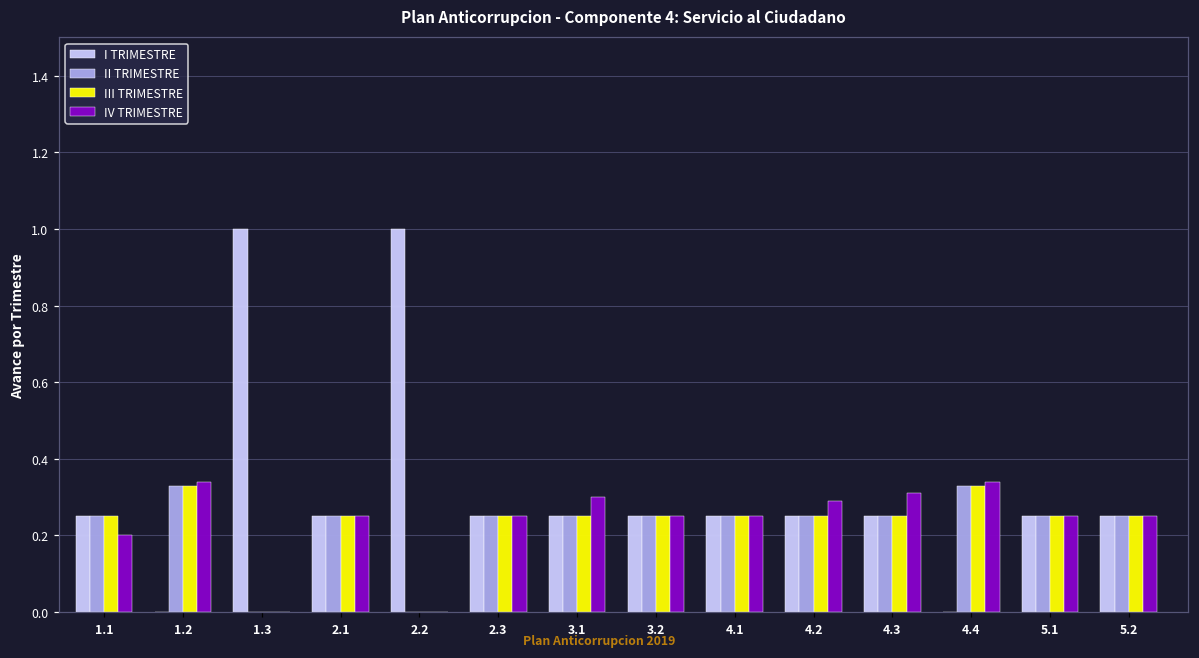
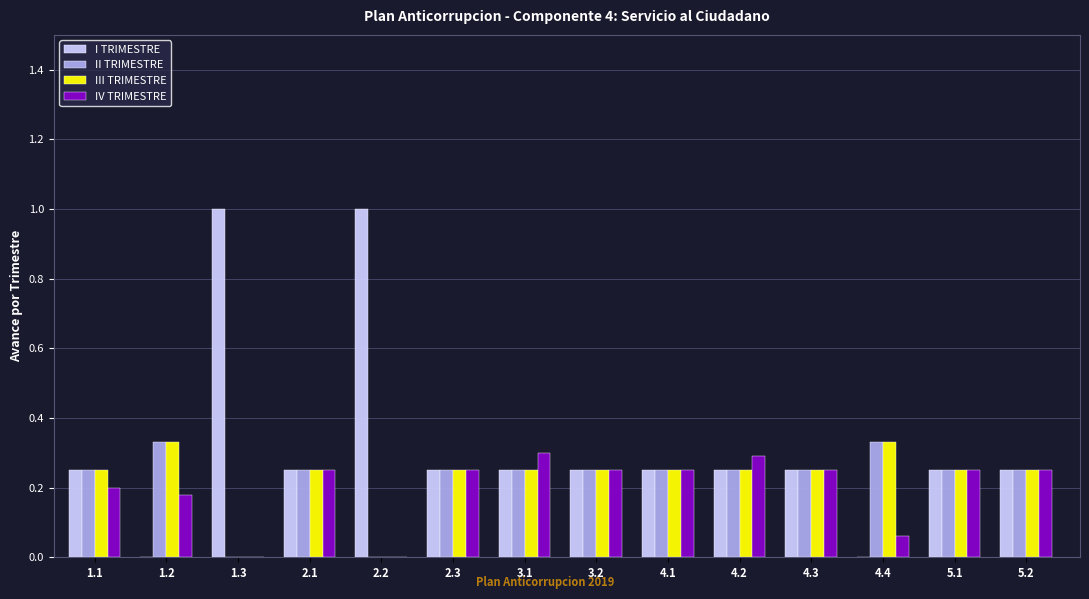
  {
    "III TRIMESTRE": {
      "1.1": 0.25,
      "1.2": 0.33,
      "1.3": 0.00,
      "2.1": 0.25,
      "2.2": 0.00,
      "2.3": 0.25,
      "3.1": 0.25,
      "3.2": 0.25,
      "4.1": 0.25,
      "4.2": 0.25,
      "4.3": 0.25,
      "4.4": 0.33,
      "5.1": 0.25,
      "5.2": 0.25
    },
    "IV TRIMESTRE": {
      "1.1": 0.20,
-     "1.2": 0.34,
+     "1.2": 0.18,
      "1.3": 0.00,
      "2.1": 0.25,
      "2.2": 0.00,
      "2.3": 0.25,
      "3.1": 0.30,
      "3.2": 0.25,
      "4.1": 0.25,
      "4.2": 0.29,
-     "4.3": 0.31,
-     "4.4": 0.34,
+     "4.3": 0.25,
+     "4.4": 0.06,
      "5.1": 0.25,
      "5.2": 0.25
    }
  }
